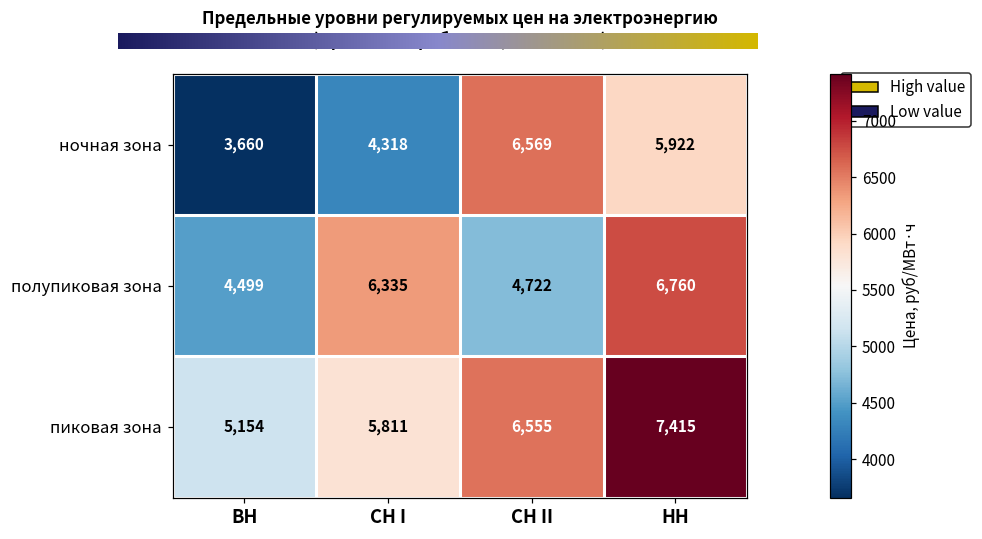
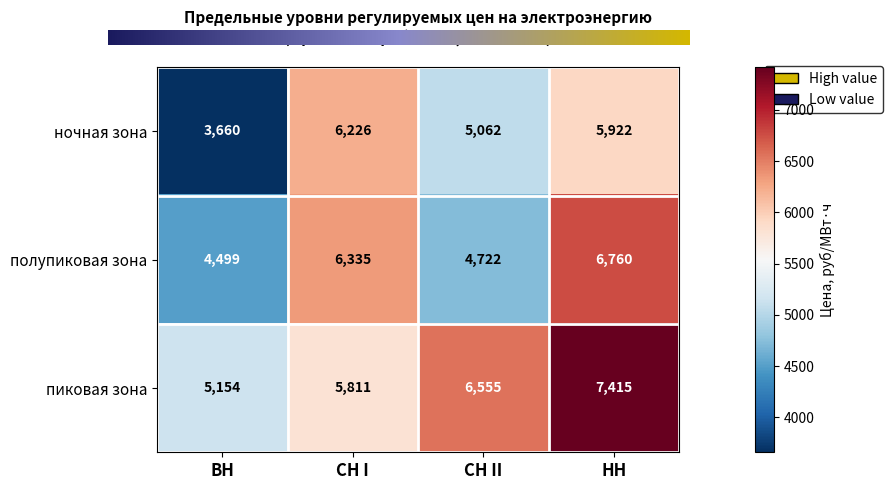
  {
    "ночная зона": {
      "ВН": "3,660",
-     "СН I": "4,318",
-     "СН II": "6,569",
+     "СН I": "6,226",
+     "СН II": "5,062",
      "НН": "5,922"
    },
    "полупиковая зона": {
      "ВН": "4,499",
      "СН I": "6,335",
      "СН II": "4,722",
      "НН": "6,760"
    },
    "пиковая зона": {
      "ВН": "5,154",
      "СН I": "5,811",
      "СН II": "6,555",
      "НН": "7,415"
    }
  }
